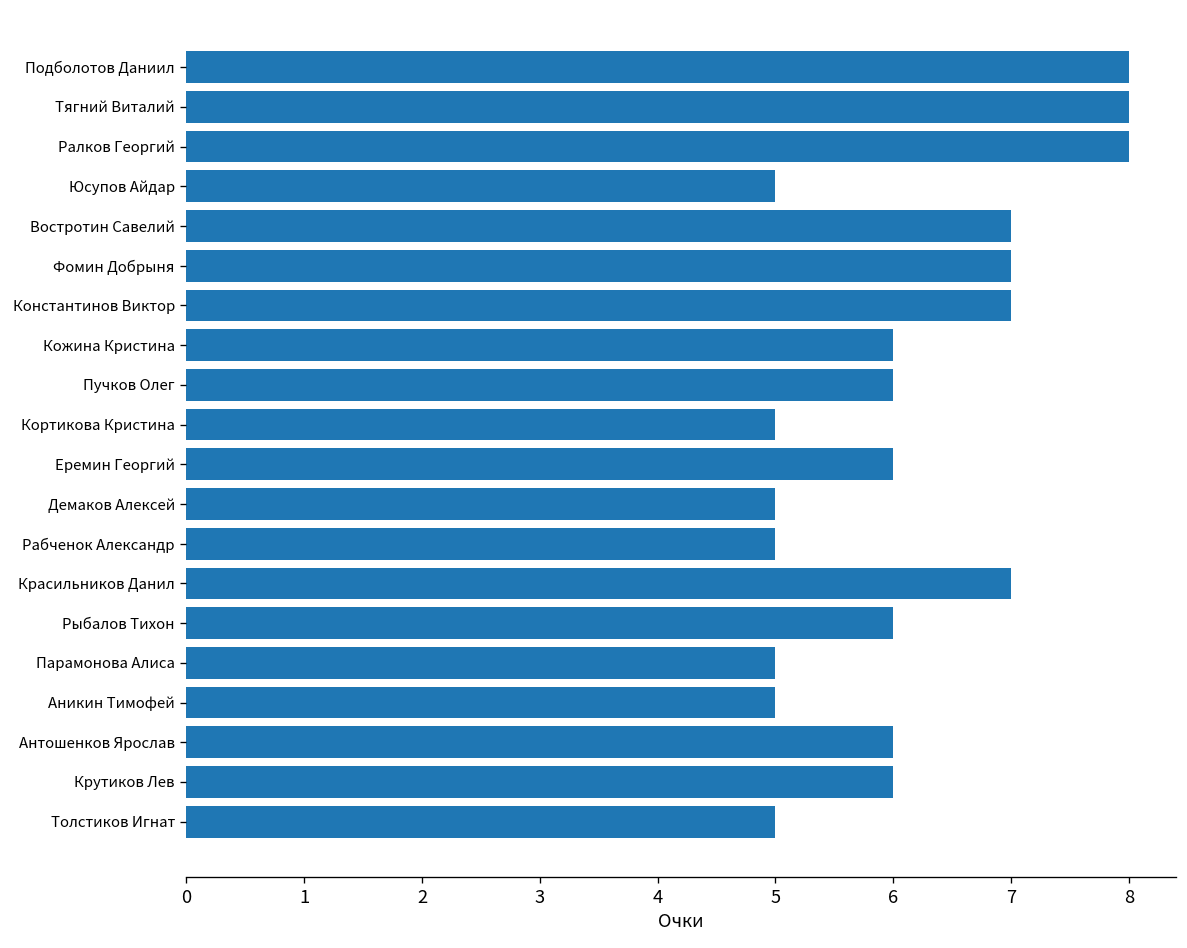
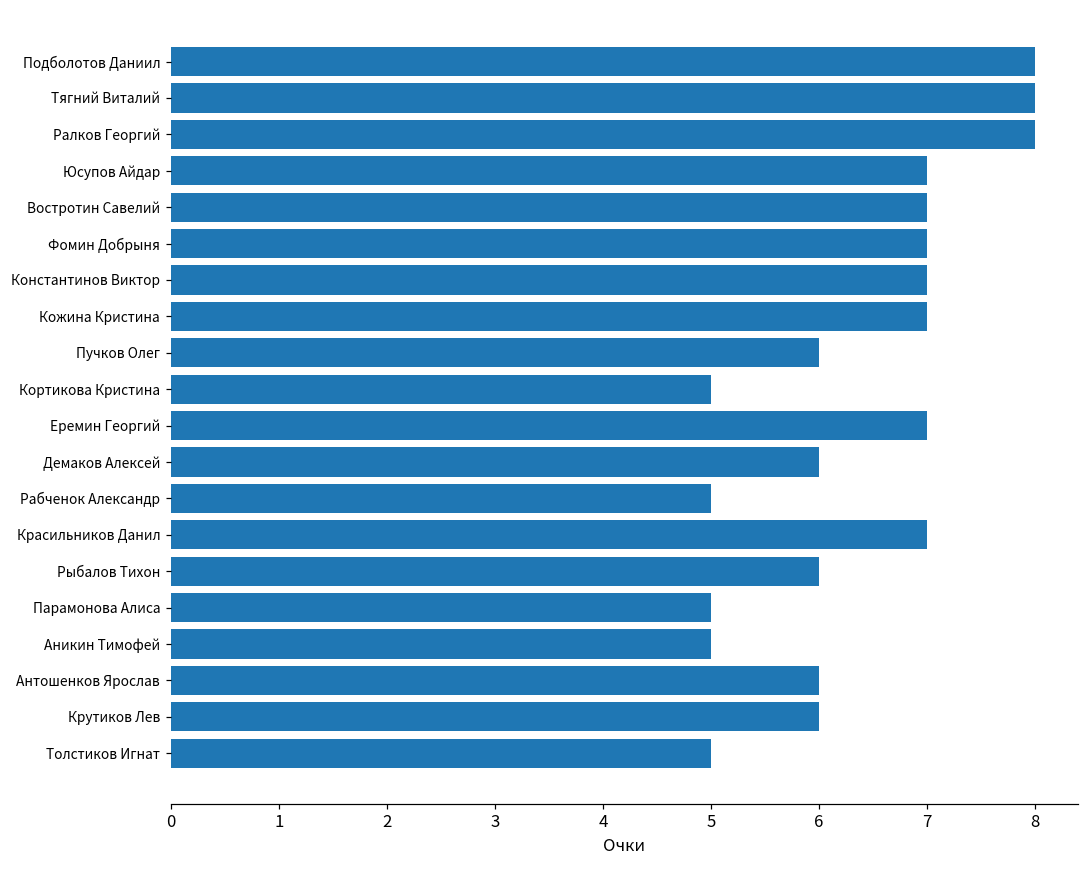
  {
    "Подболотов Даниил": 8,
    "Тягний Виталий": 8,
    "Ралков Георгий": 8,
-   "Юсупов Айдар": 5,
+   "Юсупов Айдар": 7,
    "Востротин Савелий": 7,
    "Фомин Добрыня": 7,
    "Константинов Виктор": 7,
-   "Кожина Кристина": 6,
+   "Кожина Кристина": 7,
    "Пучков Олег": 6,
    "Кортикова Кристина": 5,
-   "Еремин Георгий": 6,
-   "Демаков Алексей": 5,
+   "Еремин Георгий": 7,
+   "Демаков Алексей": 6,
    "Рабченок Александр": 5,
    "Красильников Данил": 7,
    "Рыбалов Тихон": 6,
    "Парамонова Алиса": 5,
    "Аникин Тимофей": 5,
    "Антошенков Ярослав": 6,
    "Крутиков Лев": 6,
    "Толстиков Игнат": 5
  }
